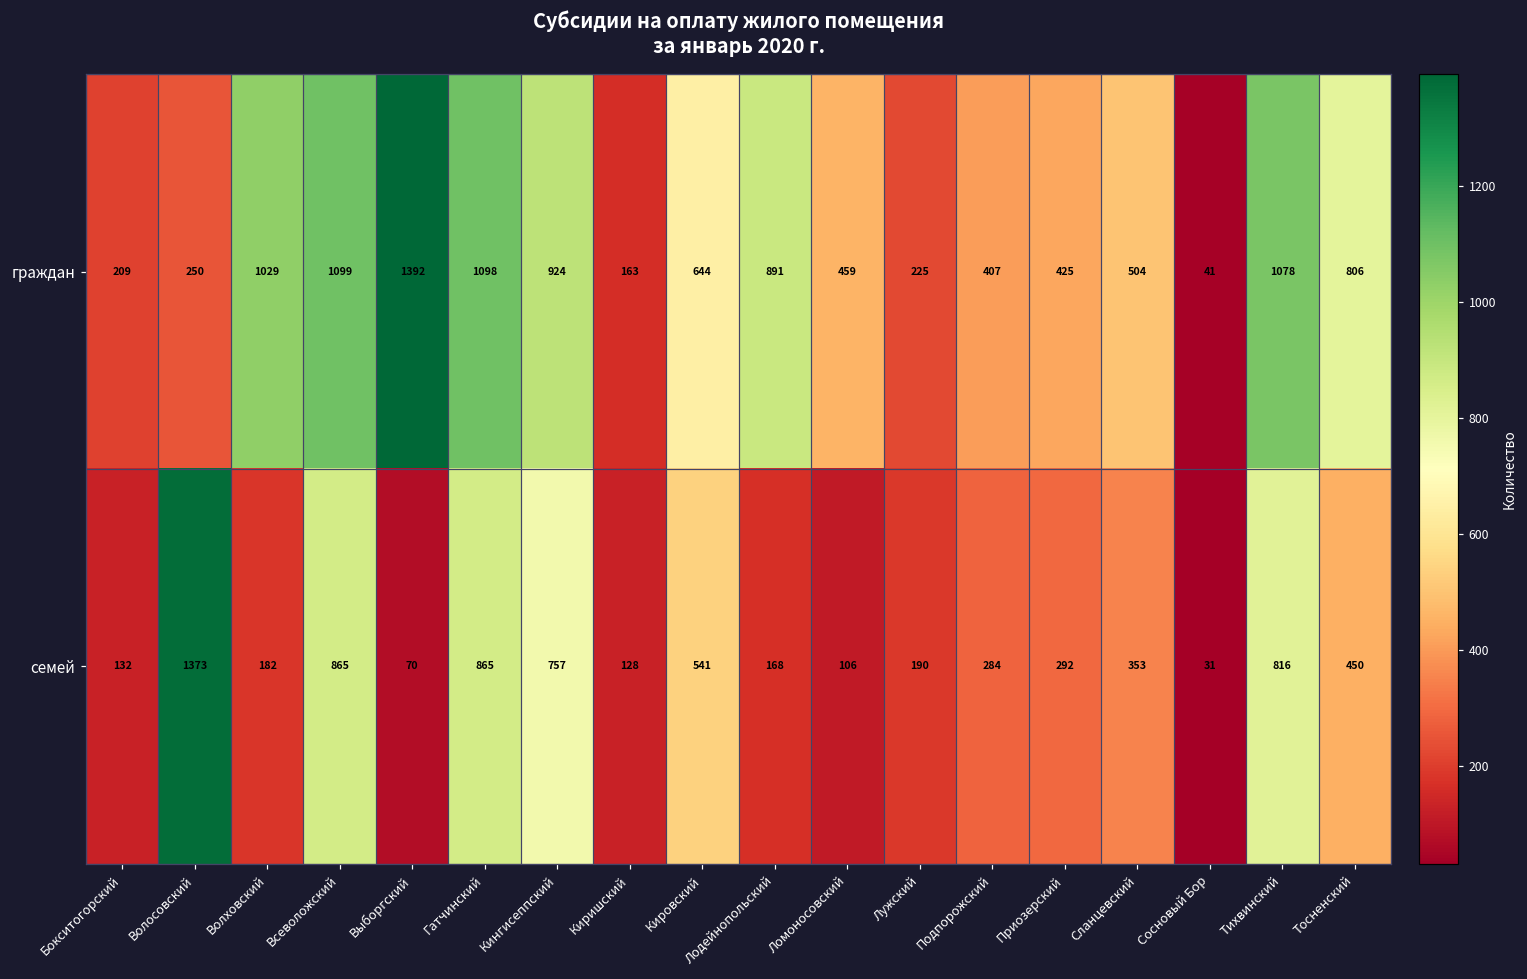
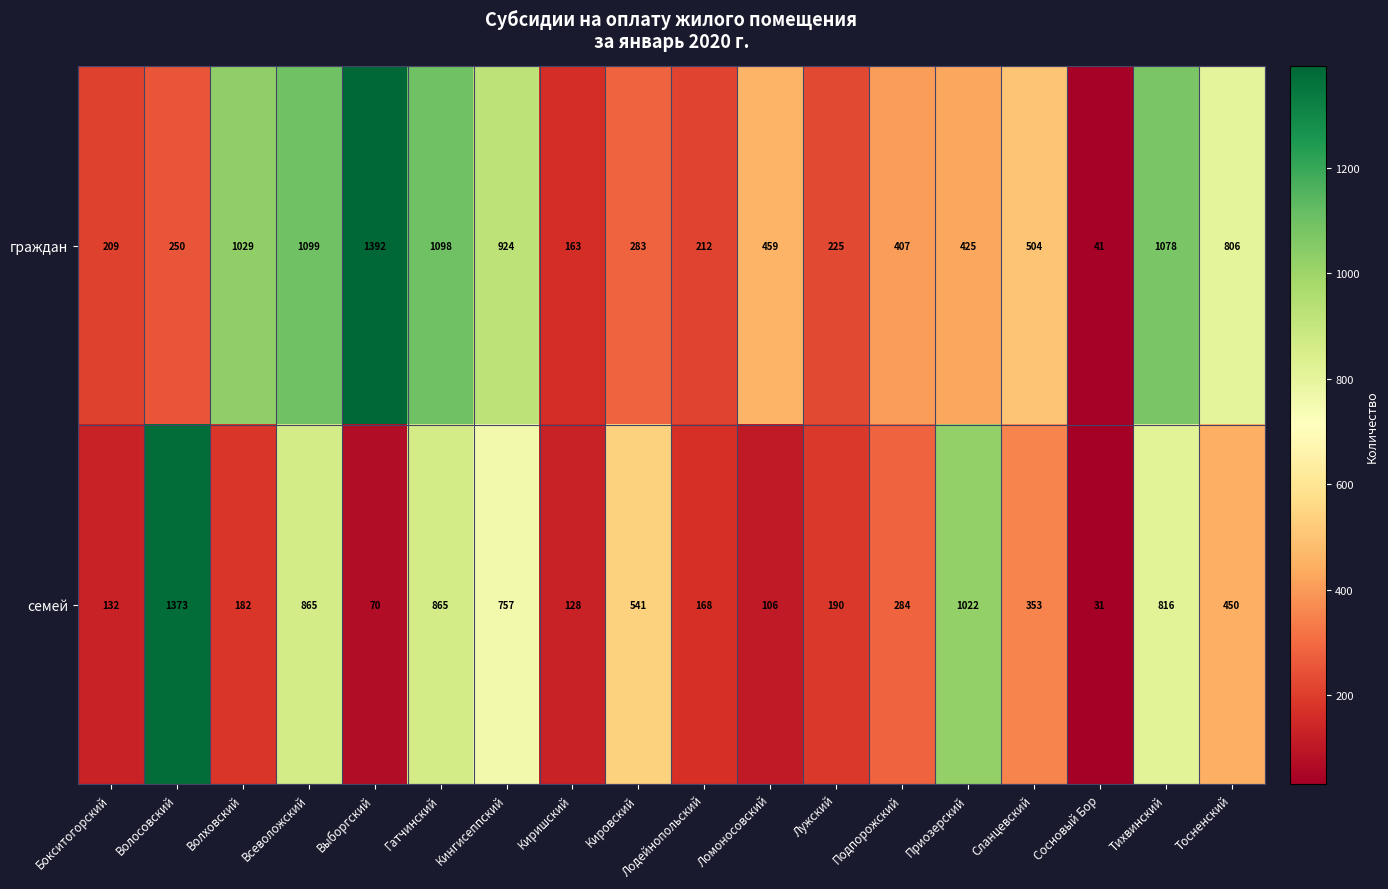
  {
    "граждан": {
      "Бокситогорский": 209,
      "Волосовский": 250,
      "Волховский": 1029,
      "Всеволожский": 1099,
      "Выборгский": 1392,
      "Гатчинский": 1098,
      "Кингисеппский": 924,
      "Киришский": 163,
-     "Кировский": 644,
-     "Лодейнопольский": 891,
+     "Кировский": 283,
+     "Лодейнопольский": 212,
      "Ломоносовский": 459,
      "Лужский": 225,
      "Подпорожский": 407,
      "Приозерский": 425,
      "Сланцевский": 504,
      "Сосновый Бор": 41,
      "Тихвинский": 1078,
      "Тосненский": 806
    },
    "семей": {
      "Бокситогорский": 132,
      "Волосовский": 1373,
      "Волховский": 182,
      "Всеволожский": 865,
      "Выборгский": 70,
      "Гатчинский": 865,
      "Кингисеппский": 757,
      "Киришский": 128,
      "Кировский": 541,
      "Лодейнопольский": 168,
      "Ломоносовский": 106,
      "Лужский": 190,
      "Подпорожский": 284,
-     "Приозерский": 292,
+     "Приозерский": 1022,
      "Сланцевский": 353,
      "Сосновый Бор": 31,
      "Тихвинский": 816,
      "Тосненский": 450
    }
  }
